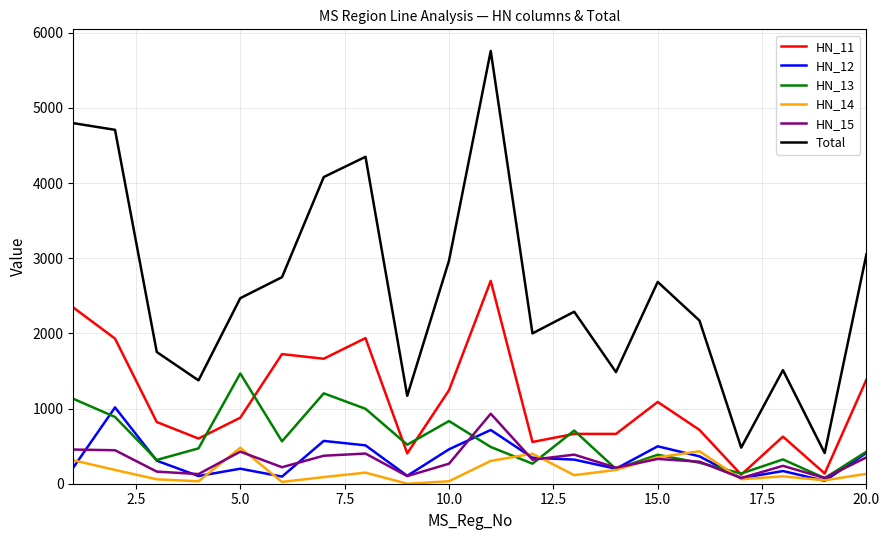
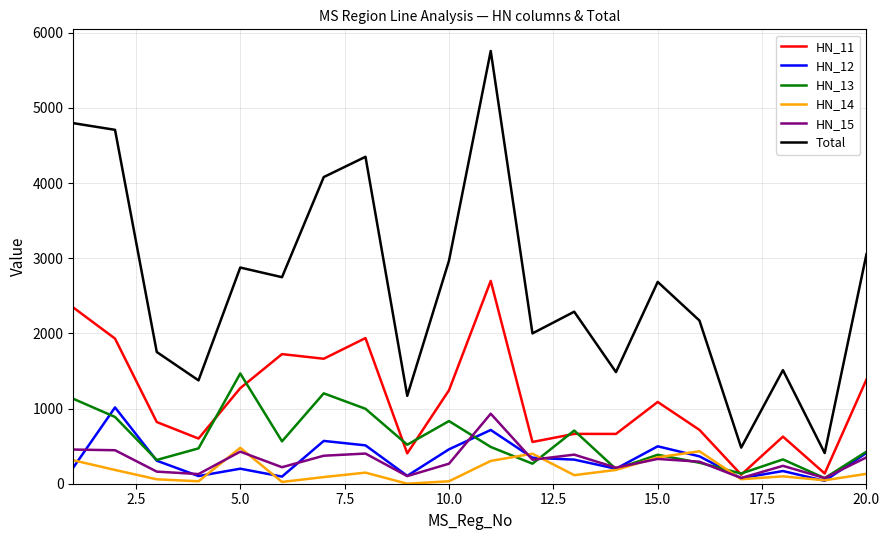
  {
    "HN_11": {
-     "5.0": 900,
+     "5.0": 1300,
      "10.0": 1200,
      "15.0": 1100,
      "20.0": 1400
    },
    "HN_12": {
      "5.0": 200,
      "10.0": 500,
      "15.0": 500
    },
    "HN_13": {
      "5.0": 1500,
      "10.0": 800
    },
    "HN_14": {
      "5.0": 500,
      "10.0": 0,
      "20.0": 100
    },
    "HN_15": {
      "5.0": 400,
      "10.0": 300,
      "20.0": 400
    },
    "Total": {
-     "5.0": 2500,
+     "5.0": 2900,
      "10.0": 3000,
      "15.0": 2700,
      "20.0": 3100
    }
  }
